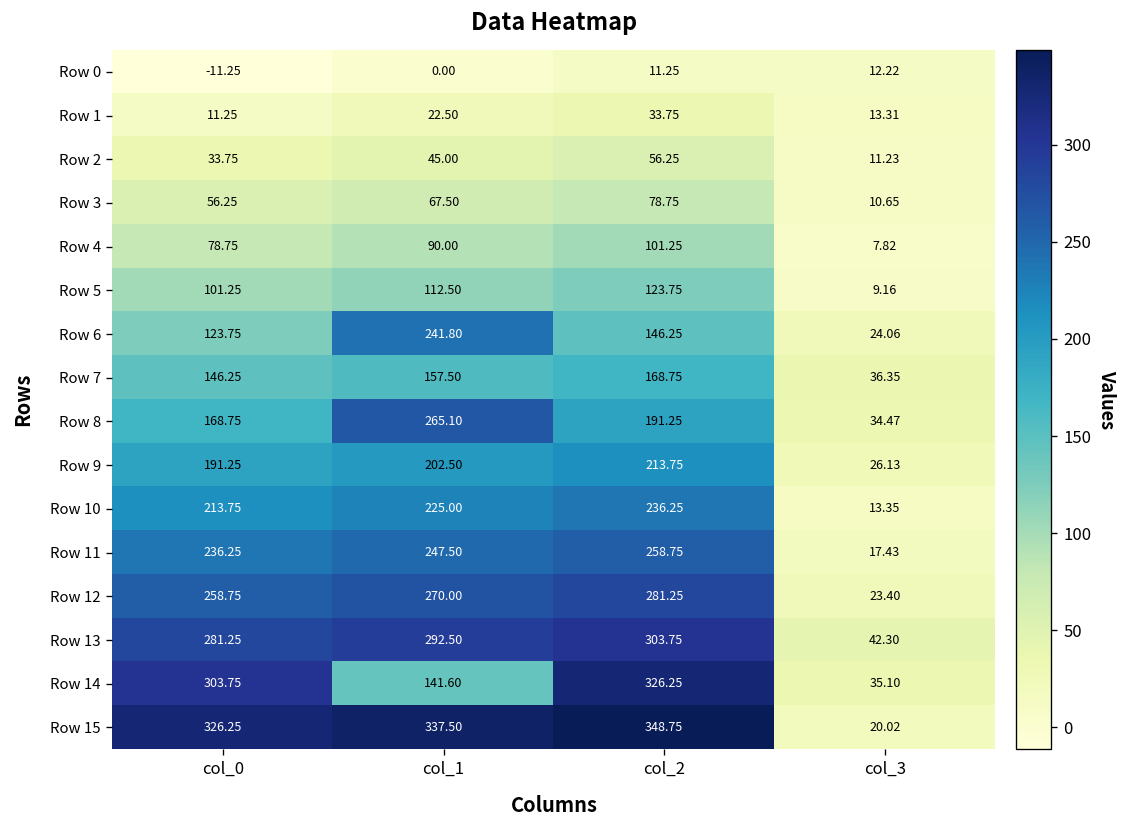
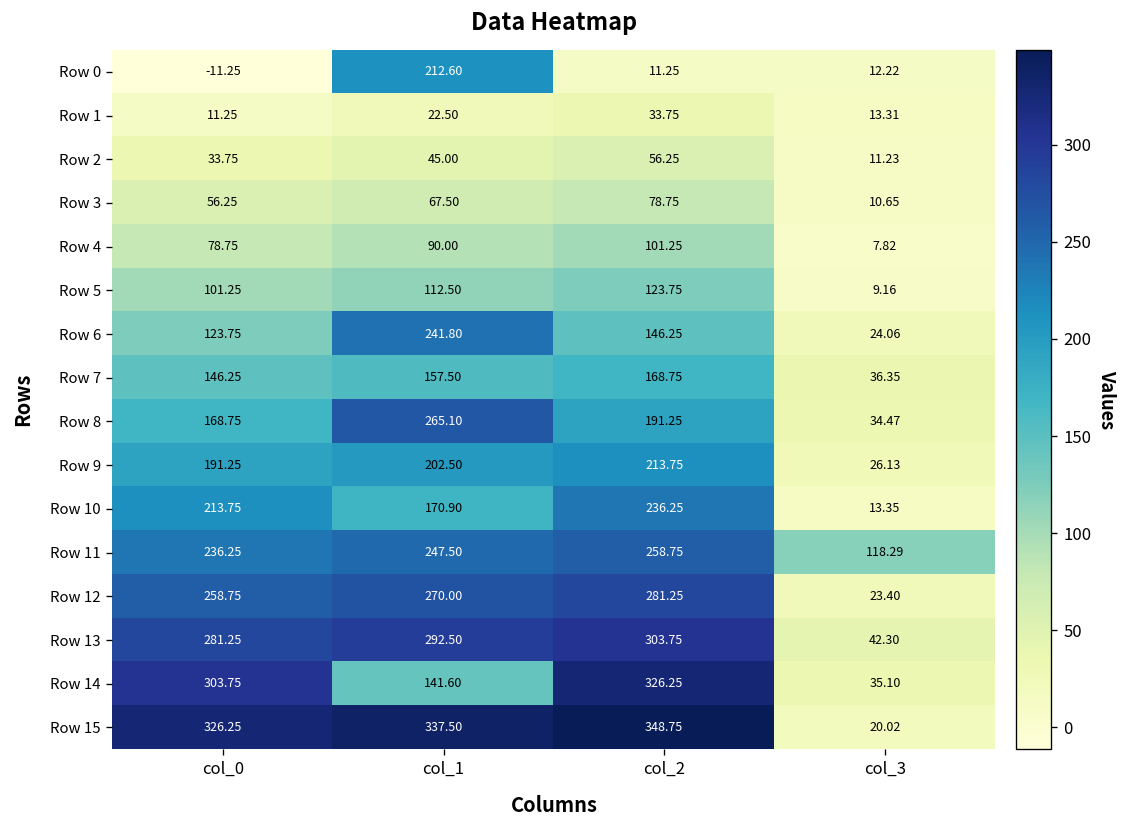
  {
    "Row 0": {
      "col_0": -11.25,
-     "col_1": 0.00,
+     "col_1": 212.60,
      "col_2": 11.25,
      "col_3": 12.22
    },
    "Row 1": {
      "col_0": 11.25,
      "col_1": 22.50,
      "col_2": 33.75,
      "col_3": 13.31
    },
    "Row 2": {
      "col_0": 33.75,
      "col_1": 45.00,
      "col_2": 56.25,
      "col_3": 11.23
    },
    "Row 3": {
      "col_0": 56.25,
      "col_1": 67.50,
      "col_2": 78.75,
      "col_3": 10.65
    },
    "Row 4": {
      "col_0": 78.75,
      "col_1": 90.00,
      "col_2": 101.25,
      "col_3": 7.82
    },
    "Row 5": {
      "col_0": 101.25,
      "col_1": 112.50,
      "col_2": 123.75,
      "col_3": 9.16
    },
    "Row 6": {
      "col_0": 123.75,
      "col_1": 241.80,
      "col_2": 146.25,
      "col_3": 24.06
    },
    "Row 7": {
      "col_0": 146.25,
      "col_1": 157.50,
      "col_2": 168.75,
      "col_3": 36.35
    },
    "Row 8": {
      "col_0": 168.75,
      "col_1": 265.10,
      "col_2": 191.25,
      "col_3": 34.47
    },
    "Row 9": {
      "col_0": 191.25,
      "col_1": 202.50,
      "col_2": 213.75,
      "col_3": 26.13
    },
    "Row 10": {
      "col_0": 213.75,
-     "col_1": 225.00,
+     "col_1": 170.90,
      "col_2": 236.25,
      "col_3": 13.35
    },
    "Row 11": {
      "col_0": 236.25,
      "col_1": 247.50,
      "col_2": 258.75,
-     "col_3": 17.43
+     "col_3": 118.29
    },
    "Row 12": {
      "col_0": 258.75,
      "col_1": 270.00,
      "col_2": 281.25,
      "col_3": 23.40
    },
    "Row 13": {
      "col_0": 281.25,
      "col_1": 292.50,
      "col_2": 303.75,
      "col_3": 42.30
    },
    "Row 14": {
      "col_0": 303.75,
      "col_1": 141.60,
      "col_2": 326.25,
      "col_3": 35.10
    },
    "Row 15": {
      "col_0": 326.25,
      "col_1": 337.50,
      "col_2": 348.75,
      "col_3": 20.02
    }
  }
